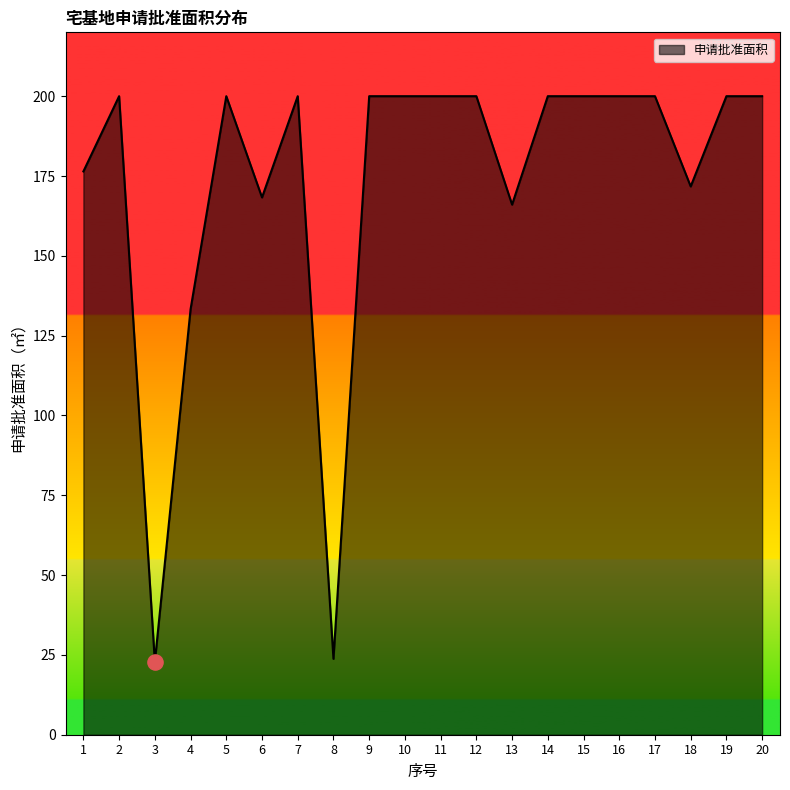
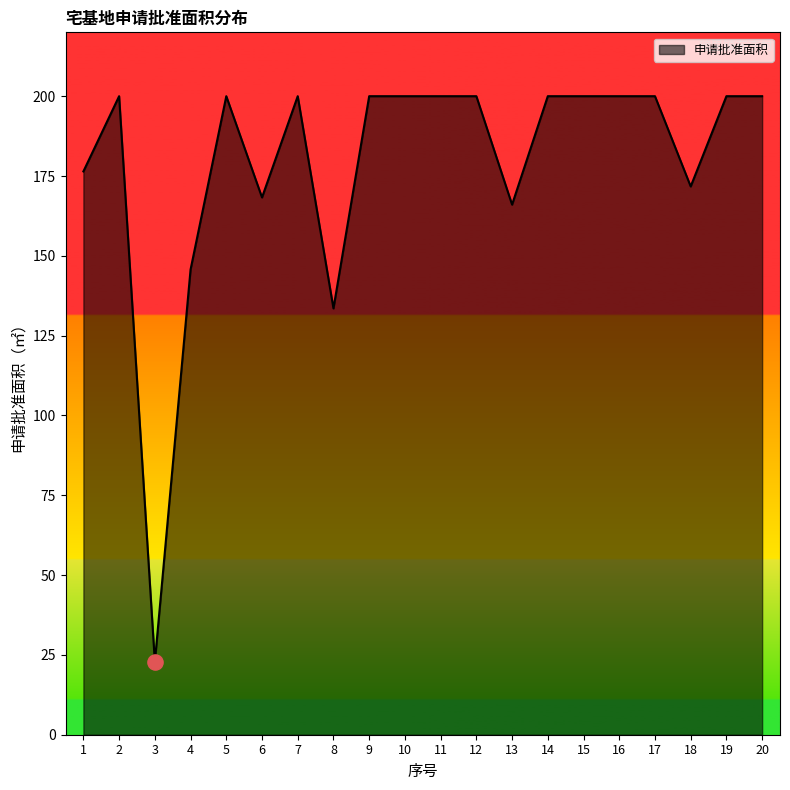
  {
    "申请批准面积": {
      "1": 176,
      "2": 200,
-     "4": 133,
+     "4": 146,
      "5": 200,
      "6": 168,
      "7": 200,
-     "8": 24,
+     "8": 134,
      "9": 200,
      "10": 200,
      "11": 200,
      "12": 200,
      "13": 166,
      "14": 200,
      "15": 200,
      "16": 200,
      "17": 200,
      "18": 172,
      "19": 200,
      "20": 200
    }
  }
